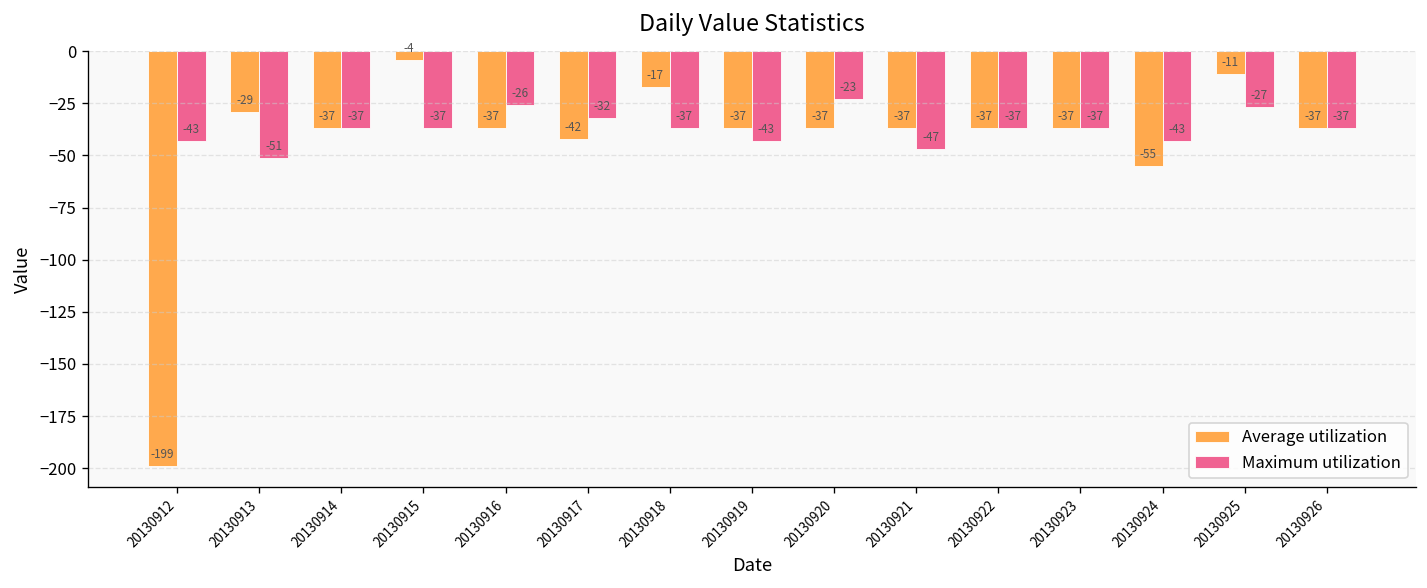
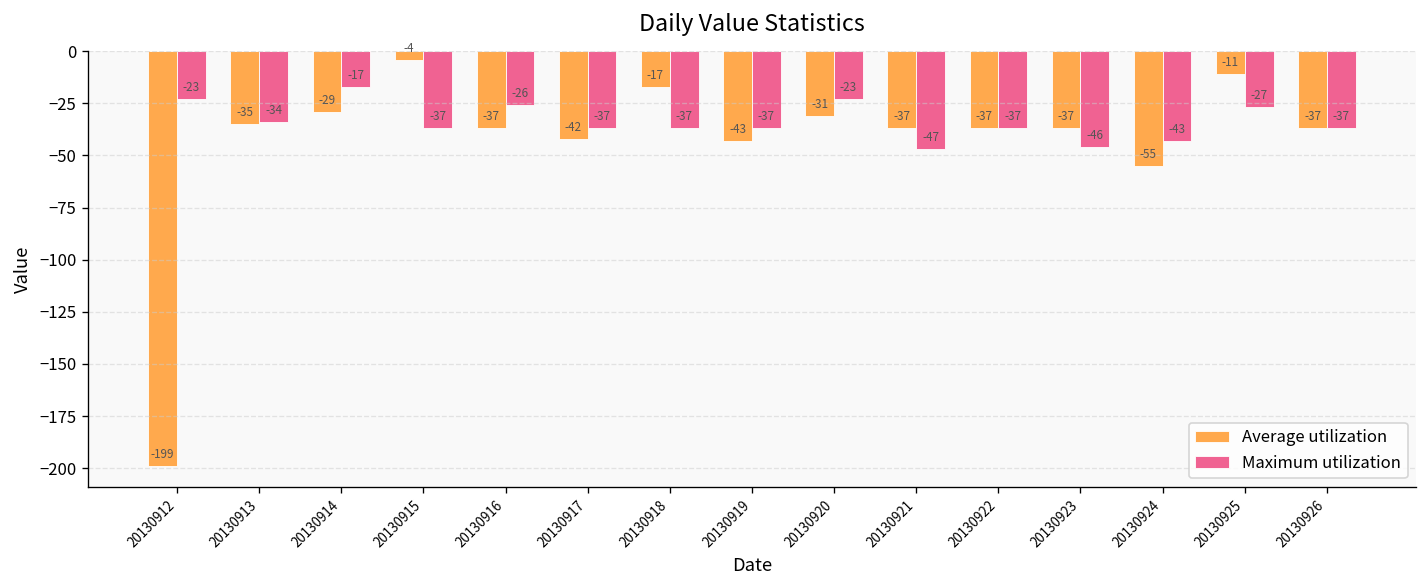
  {
    "Average utilization": {
      "20130912": -199,
-     "20130913": -29,
-     "20130914": -37,
+     "20130913": -35,
+     "20130914": -29,
      "20130915": -4,
      "20130916": -37,
      "20130917": -42,
      "20130918": -17,
-     "20130919": -37,
-     "20130920": -37,
+     "20130919": -43,
+     "20130920": -31,
      "20130921": -37,
      "20130922": -37,
      "20130923": -37,
      "20130924": -55,
      "20130925": -11,
      "20130926": -37
    },
    "Maximum utilization": {
-     "20130912": -43,
-     "20130913": -51,
-     "20130914": -37,
+     "20130912": -23,
+     "20130913": -34,
+     "20130914": -17,
      "20130915": -37,
      "20130916": -26,
-     "20130917": -32,
+     "20130917": -37,
      "20130918": -37,
-     "20130919": -43,
+     "20130919": -37,
      "20130920": -23,
      "20130921": -47,
      "20130922": -37,
-     "20130923": -37,
+     "20130923": -46,
      "20130924": -43,
      "20130925": -27,
      "20130926": -37
    }
  }
